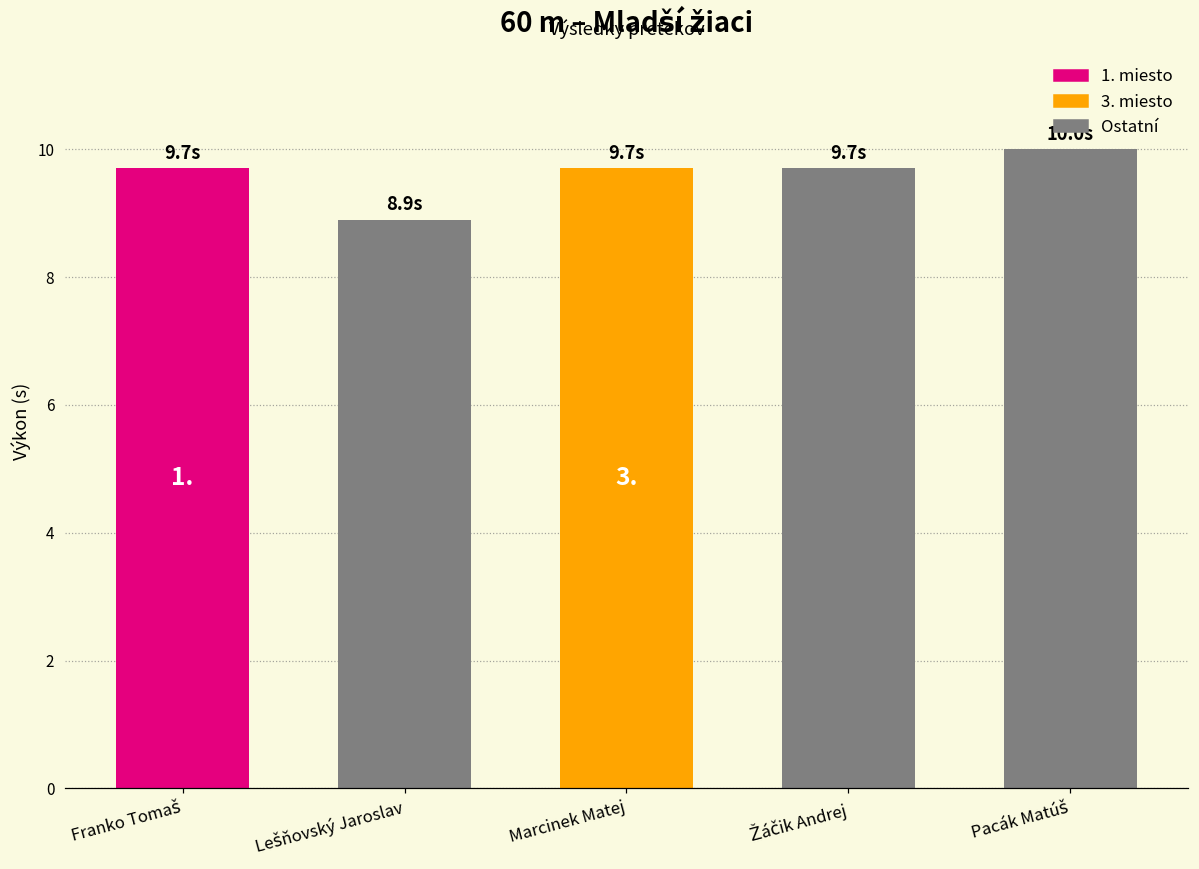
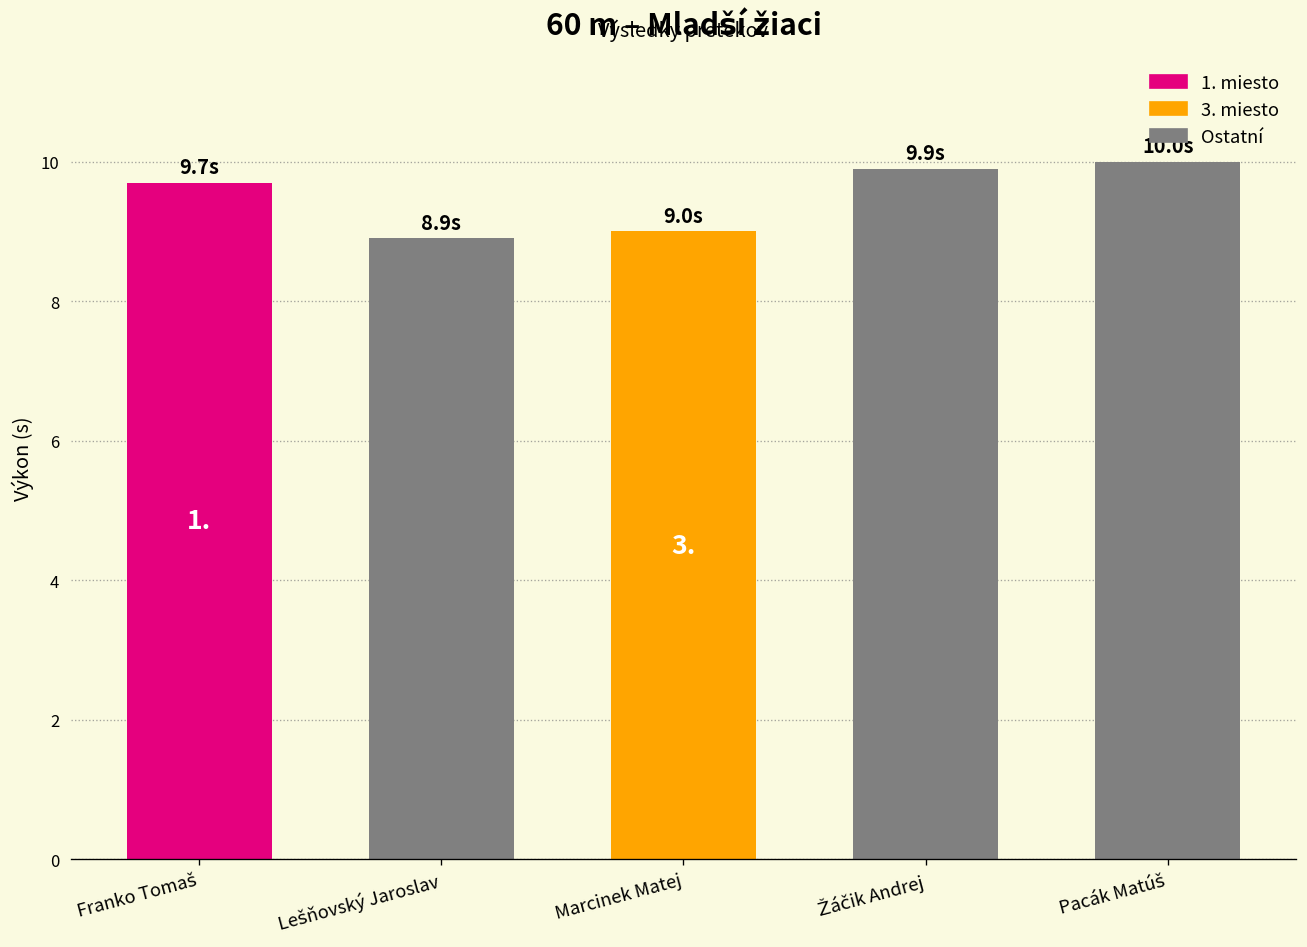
  {
    "Franko Tomaš": "9.7s",
    "Lešňovský Jaroslav": "8.9s",
-   "Marcinek Matej": "9.7s",
-   "Žáčik Andrej": "9.7s",
+   "Marcinek Matej": "9.0s",
+   "Žáčik Andrej": "9.9s",
    "Pacák Matúš": "10.0s"
  }
